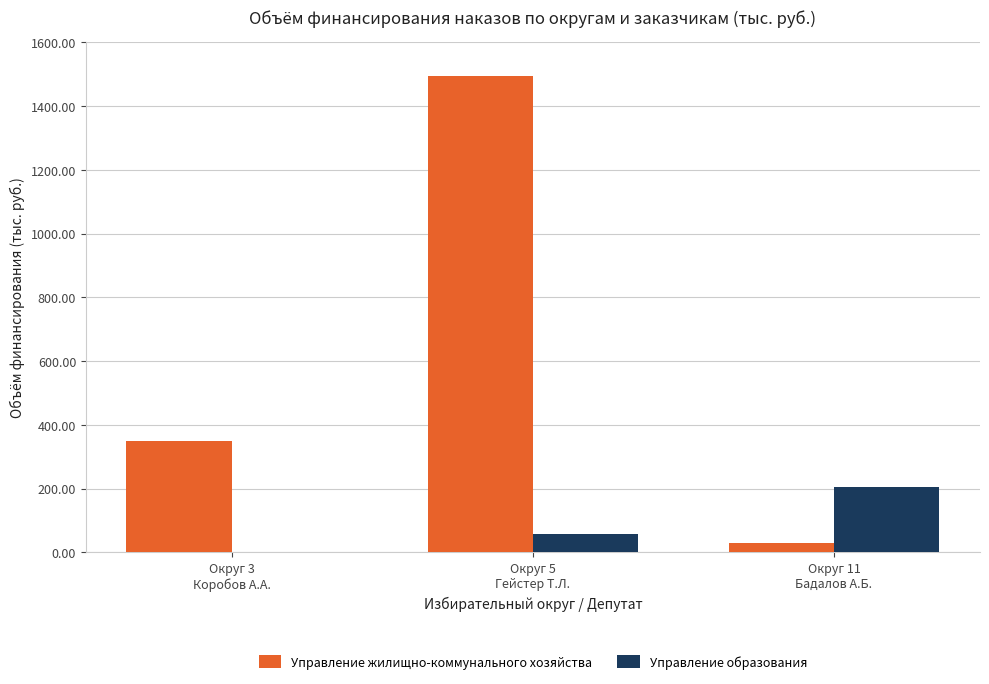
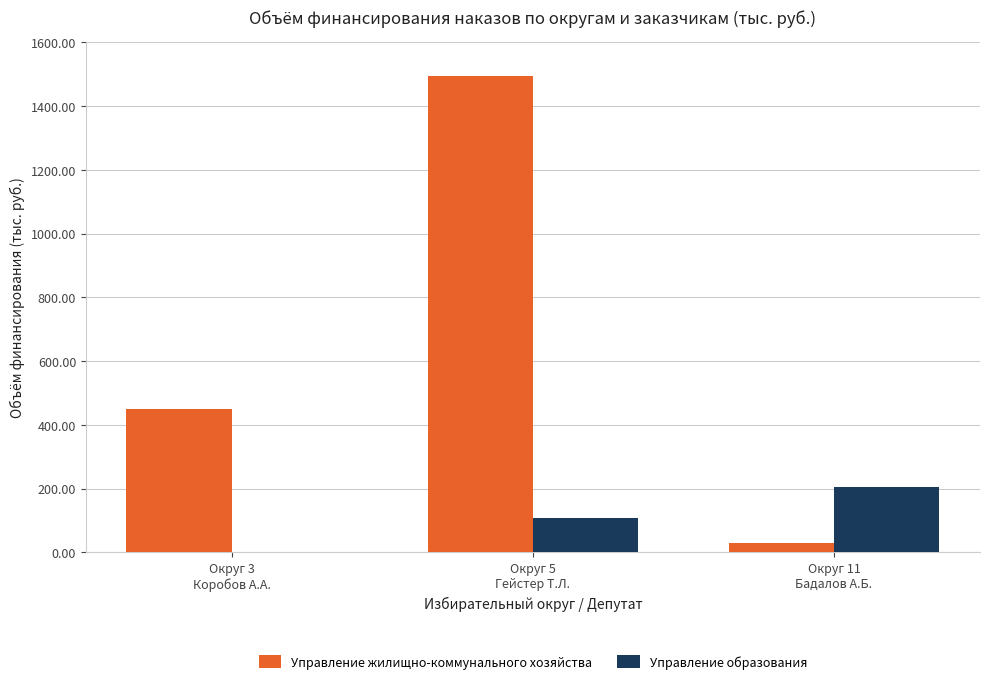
  {
    "Управление жилищно-коммунального хозяйства": {
-     "Округ 3 Коробов А.А.": 350,
+     "Округ 3 Коробов А.А.": 450,
      "Округ 5 Гейстер Т.Л.": 1490,
      "Округ 11 Бадалов А.Б.": 30
    },
    "Управление образования": {
      "Округ 3 Коробов А.А.": 0,
-     "Округ 5 Гейстер Т.Л.": 60,
+     "Округ 5 Гейстер Т.Л.": 110,
      "Округ 11 Бадалов А.Б.": 200
    }
  }
